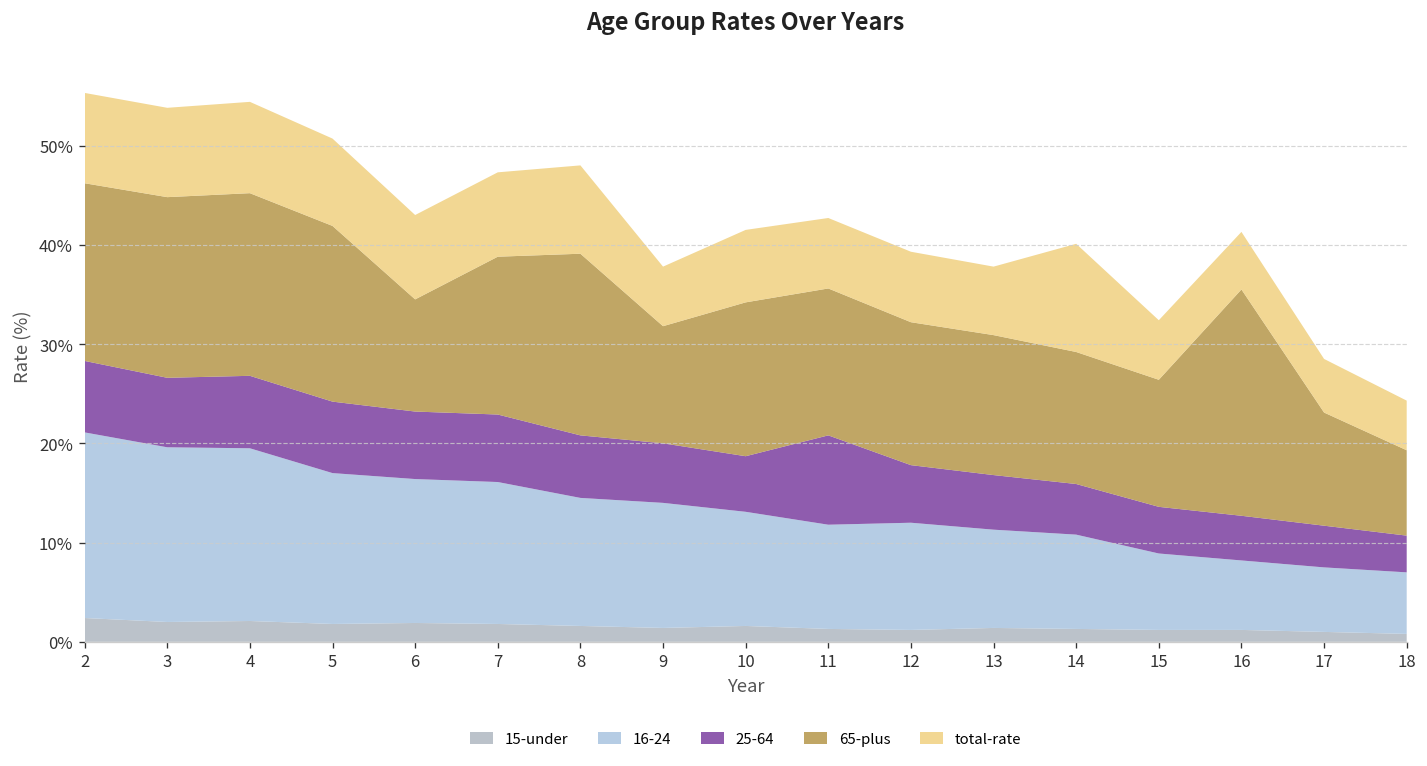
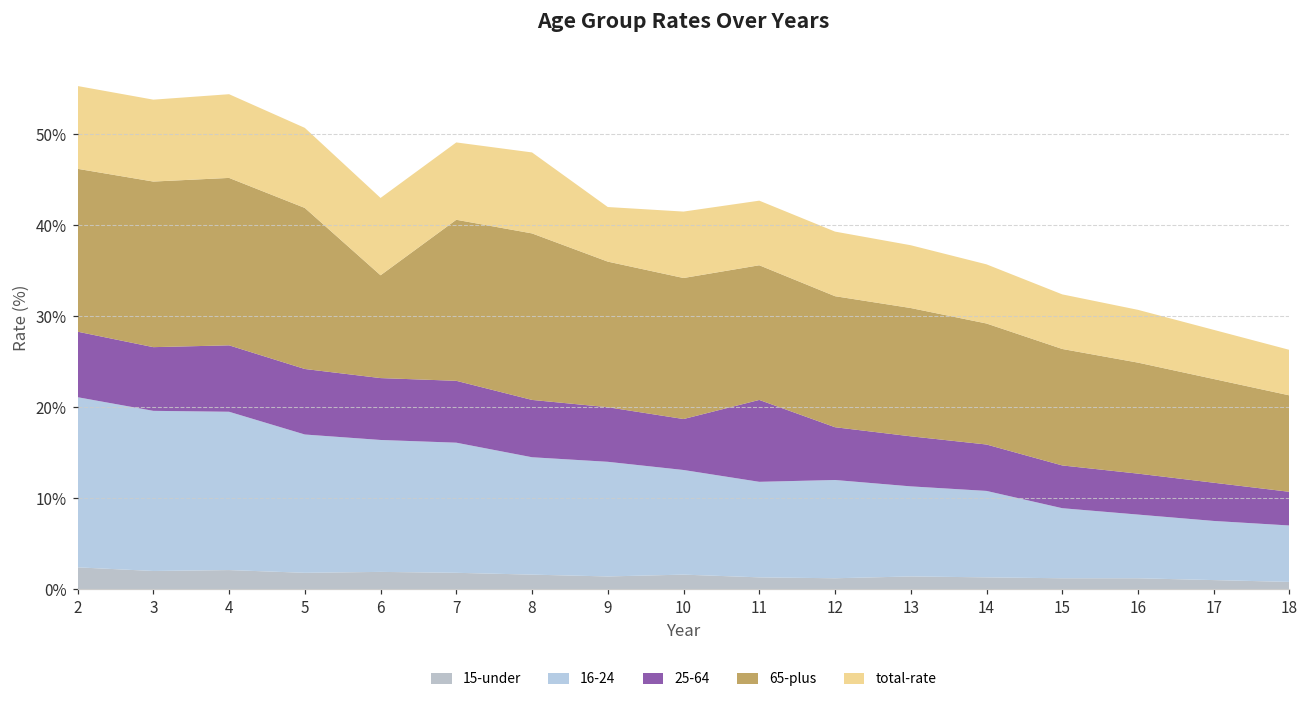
  {
    "25-64": {
      "2": "7%",
      "3": "7%",
      "4": "7%",
      "5": "7%",
      "6": "7%",
      "7": "7%",
      "8": "6%",
      "9": "6%",
      "10": "6%",
      "11": "9%",
      "12": "6%",
      "13": "6%",
      "14": "5%",
      "15": "5%",
      "16": "5%",
      "17": "4%",
      "18": "4%"
    },
    "65-plus": {
      "2": "18%",
      "3": "18%",
      "4": "18%",
      "5": "18%",
      "6": "11%",
-     "7": "16%",
+     "7": "18%",
      "8": "18%",
-     "9": "12%",
+     "9": "16%",
      "10": "16%",
      "11": "15%",
      "12": "14%",
      "13": "14%",
      "14": "13%",
      "15": "13%",
-     "16": "23%",
+     "16": "12%",
      "17": "11%",
-     "18": "9%"
+     "18": "11%"
    },
    "total-rate": {
      "2": "9%",
      "3": "9%",
      "4": "9%",
      "5": "9%",
      "6": "9%",
      "7": "9%",
      "8": "9%",
      "9": "6%",
      "10": "7%",
      "11": "7%",
      "12": "7%",
      "13": "7%",
-     "14": "11%",
+     "14": "7%",
      "15": "6%",
      "16": "6%",
      "17": "5%",
      "18": "5%"
    }
  }
